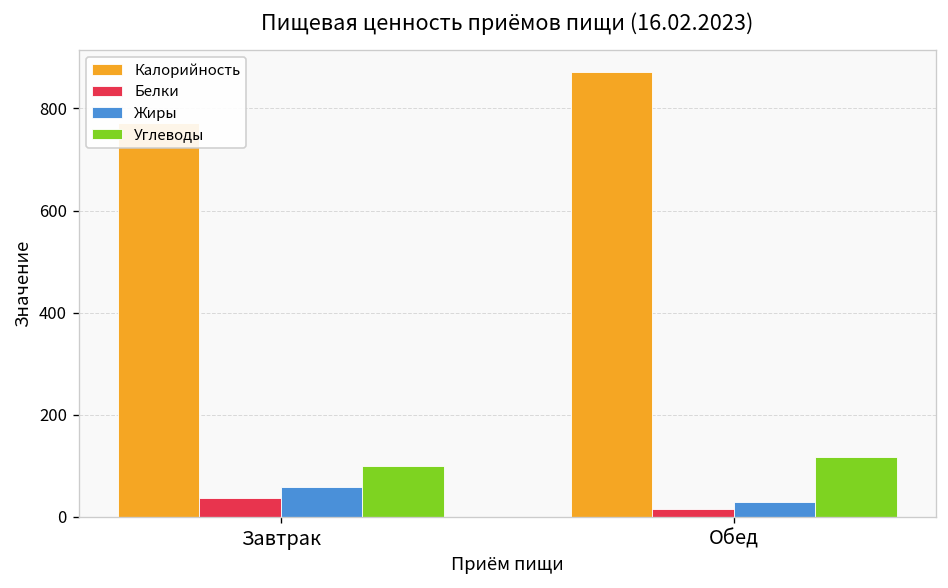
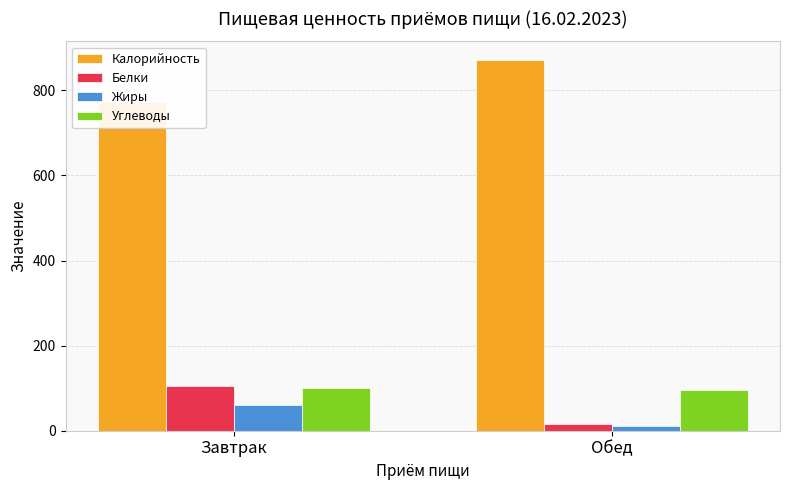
  {
    "Калорийность": {
      "Обед": 870
    },
    "Белки": {
-     "Завтрак": 40,
+     "Завтрак": 110,
      "Обед": 20
    },
    "Жиры": {
      "Завтрак": 60,
-     "Обед": 30
+     "Обед": 10
    },
    "Углеводы": {
      "Завтрак": 100,
-     "Обед": 120
+     "Обед": 100
    }
  }
